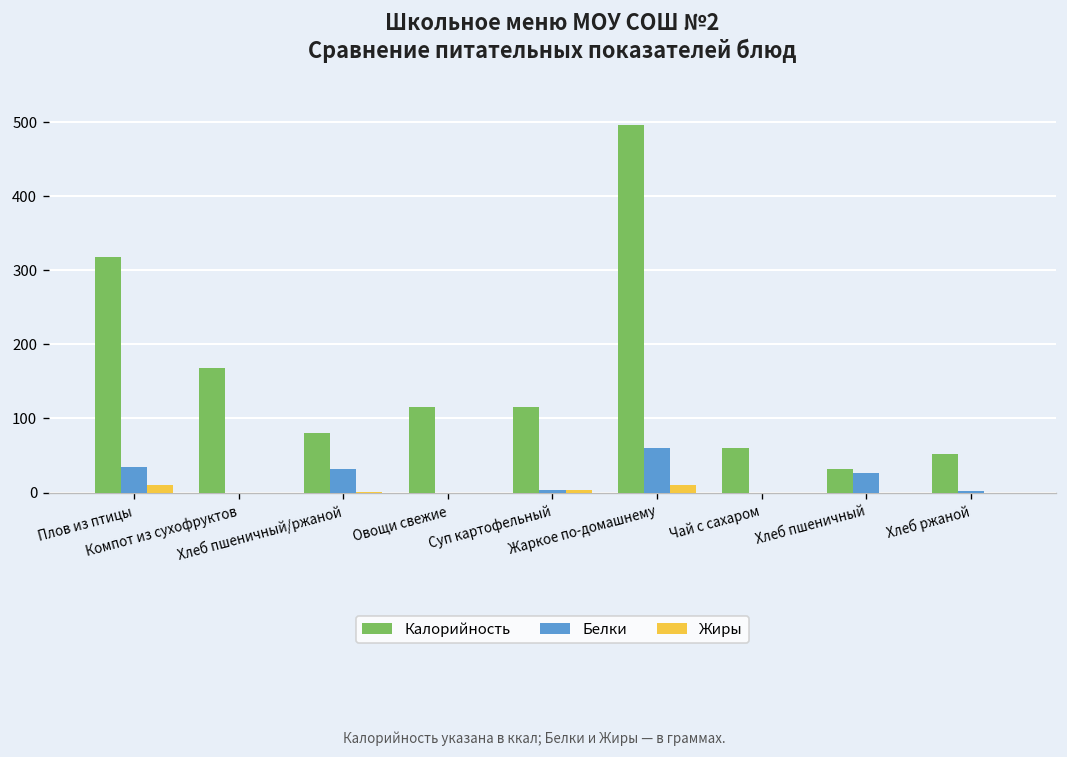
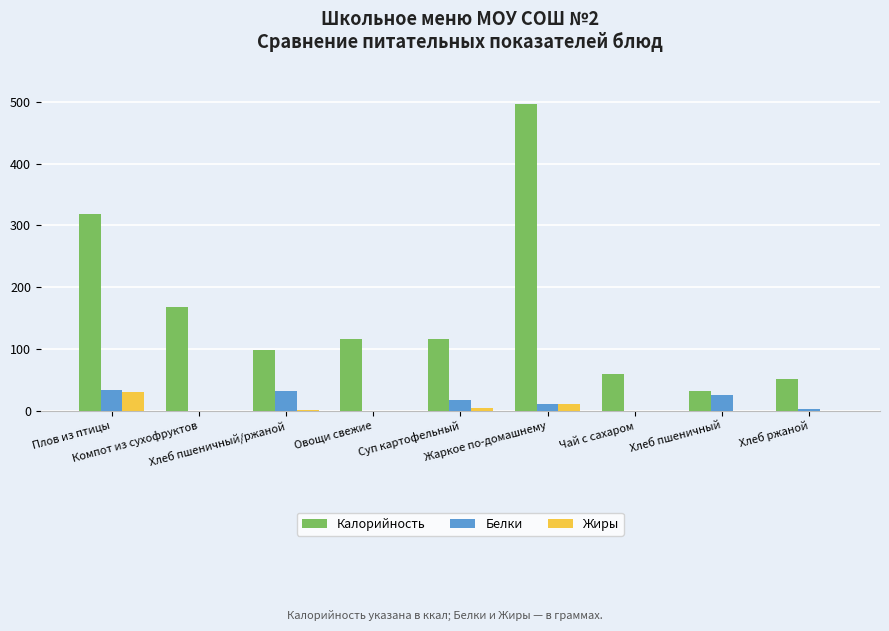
  {
    "Калорийность": {
      "Плов из птицы": 320,
      "Компот из сухофруктов": 170,
-     "Хлеб пшеничный/ржаной": 80,
+     "Хлеб пшеничный/ржаной": 100,
      "Овощи свежие": 120,
      "Суп картофельный": 120,
      "Жаркое по-домашнему": 500,
      "Чай с сахаром": 60,
      "Хлеб пшеничный": 30,
      "Хлеб ржаной": 50
    },
    "Белки": {
      "Плов из птицы": 30,
      "Компот из сухофруктов": 0,
      "Хлеб пшеничный/ржаной": 30,
      "Овощи свежие": 0,
-     "Суп картофельный": 0,
-     "Жаркое по-домашнему": 60,
+     "Суп картофельный": 20,
+     "Жаркое по-домашнему": 10,
      "Чай с сахаром": 0,
      "Хлеб пшеничный": 30
    },
    "Жиры": {
-     "Плов из птицы": 10,
+     "Плов из птицы": 30,
      "Компот из сухофруктов": 0,
      "Овощи свежие": 0,
      "Жаркое по-домашнему": 10,
      "Чай с сахаром": 0,
      "Хлеб пшеничный": 0,
      "Хлеб ржаной": 0
    }
  }
